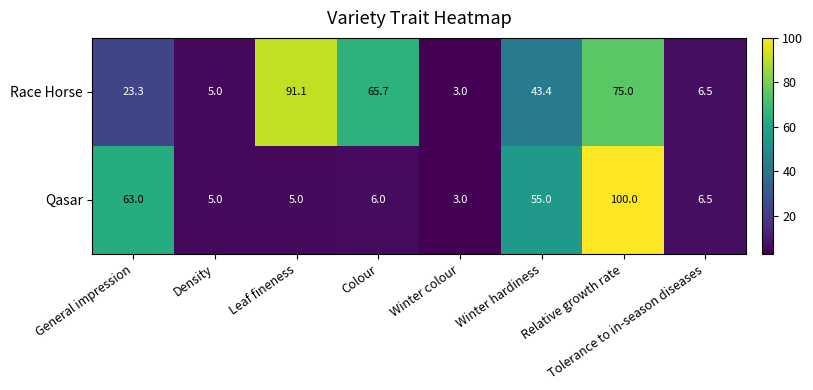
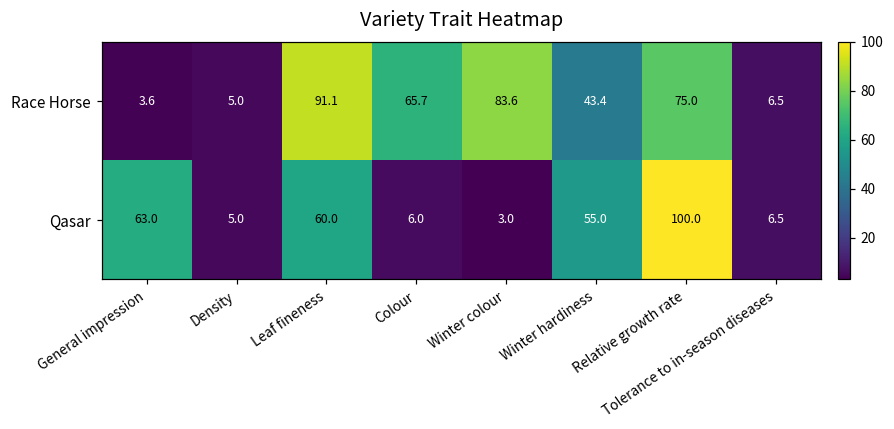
  {
    "Race Horse": {
-     "General impression": 23.3,
+     "General impression": 3.6,
      "Density": 5.0,
      "Leaf fineness": 91.1,
      "Colour": 65.7,
-     "Winter colour": 3.0,
+     "Winter colour": 83.6,
      "Winter hardiness": 43.4,
      "Relative growth rate": 75.0,
      "Tolerance to in-season diseases": 6.5
    },
    "Qasar": {
      "General impression": 63.0,
      "Density": 5.0,
-     "Leaf fineness": 5.0,
+     "Leaf fineness": 60.0,
      "Colour": 6.0,
      "Winter colour": 3.0,
      "Winter hardiness": 55.0,
      "Relative growth rate": 100.0,
      "Tolerance to in-season diseases": 6.5
    }
  }
